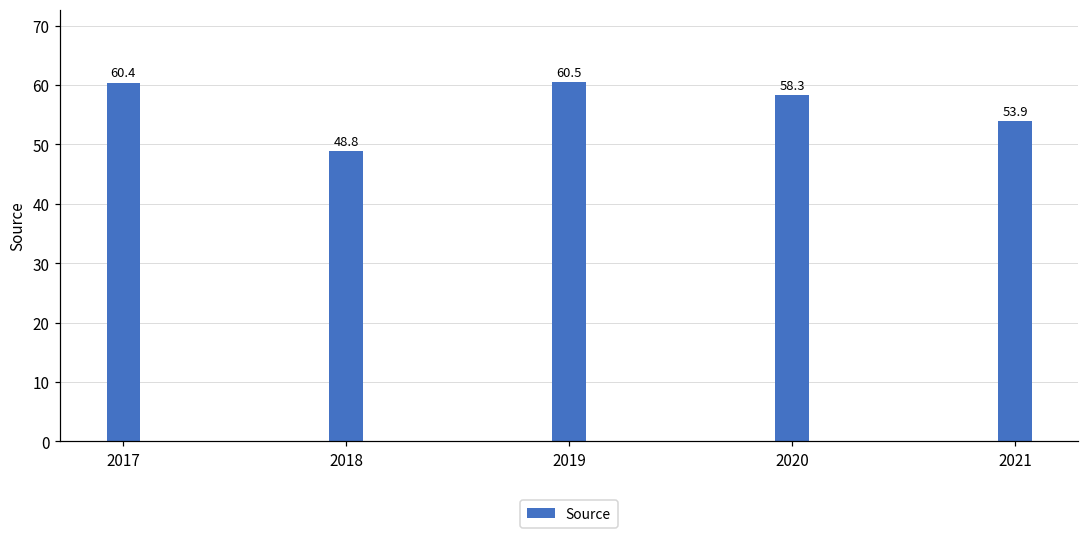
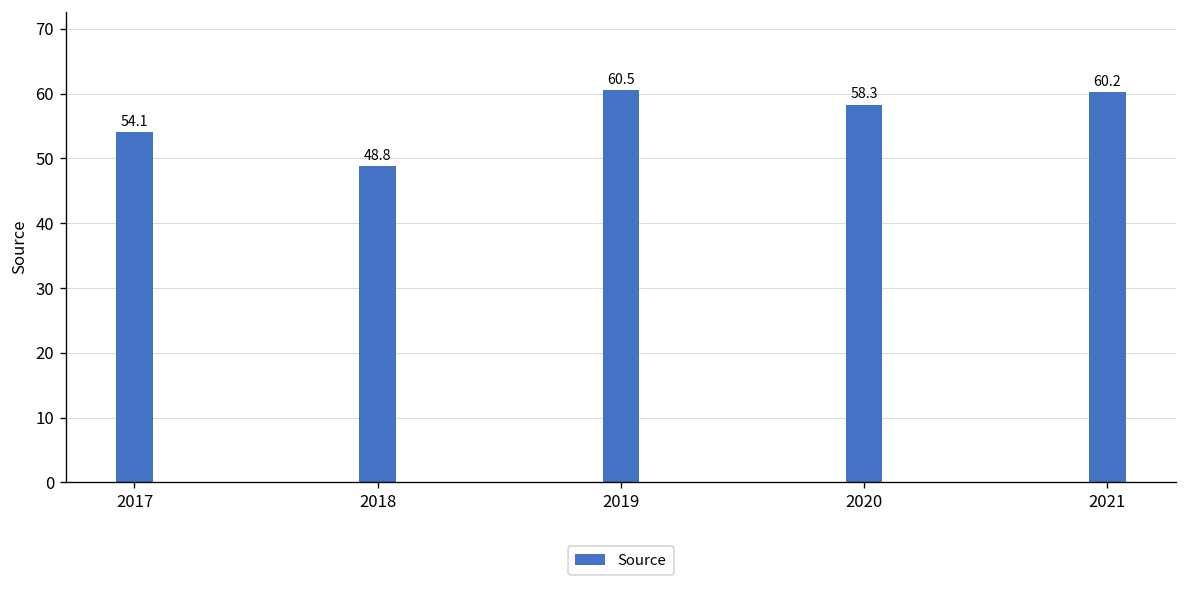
  {
-   "2017": 60.4,
+   "2017": 54.1,
    "2018": 48.8,
    "2019": 60.5,
    "2020": 58.3,
-   "2021": 53.9
+   "2021": 60.2
  }
